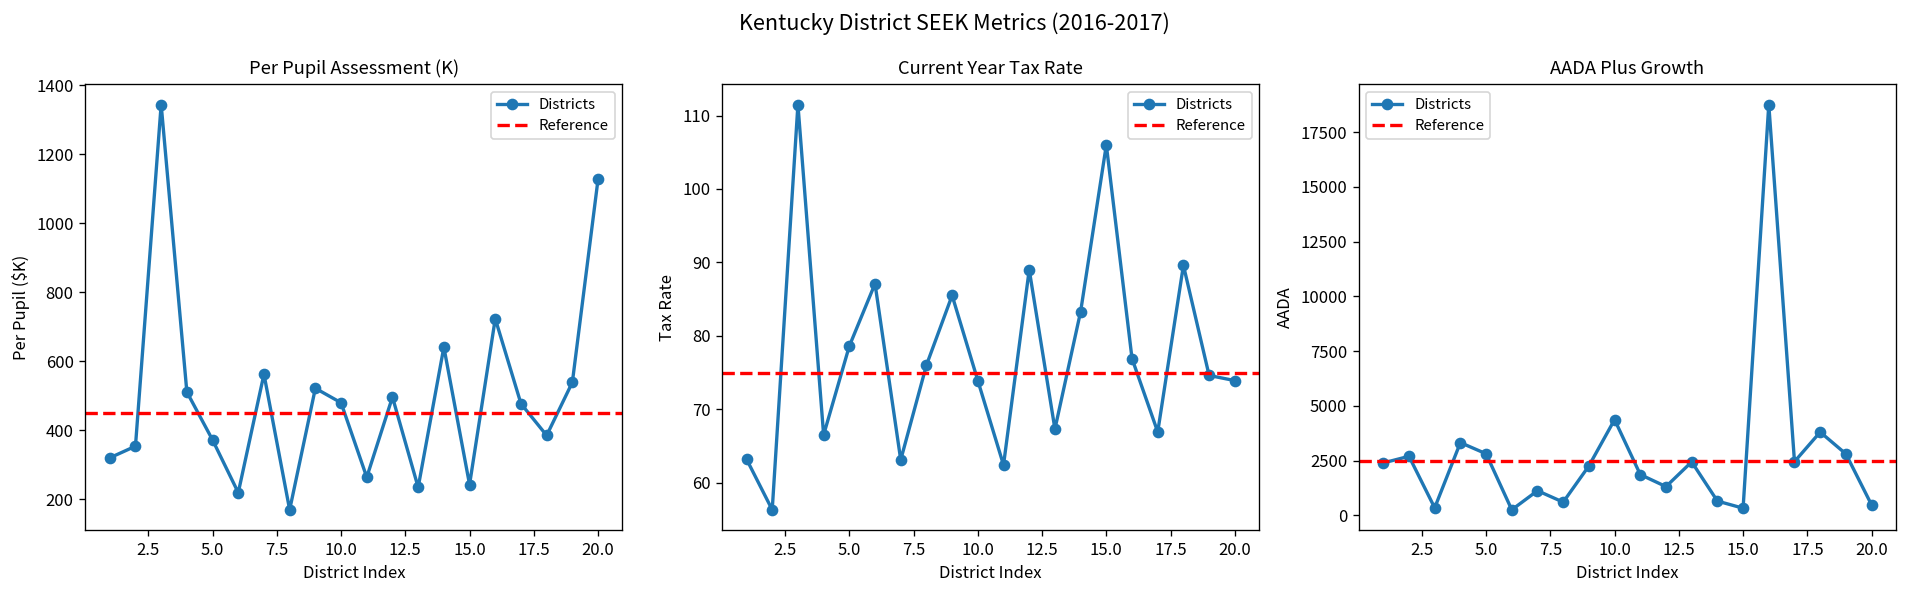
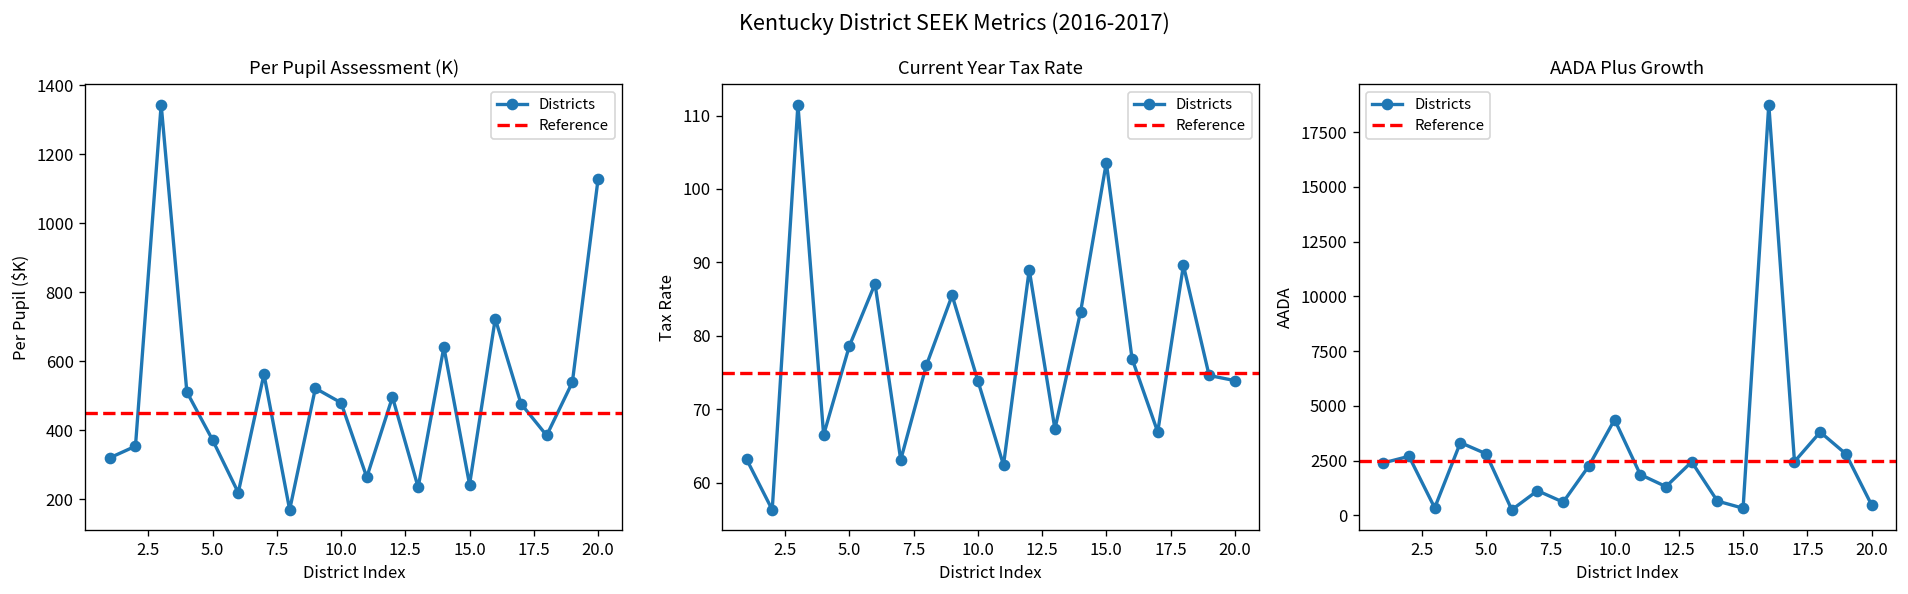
  {
    "Per Pupil Assessment (K)": {
      "5.0": 370,
      "10.0": 480,
      "15.0": 240,
      "20.0": 1130
    },
    "Current Year Tax Rate": {
      "5.0": 79,
      "10.0": 74,
-     "15.0": 106,
+     "15.0": 104,
      "20.0": 74
    },
    "AADA Plus Growth": {
      "5.0": 2800,
      "10.0": 4400,
      "15.0": 300,
      "20.0": 500
    }
  }
